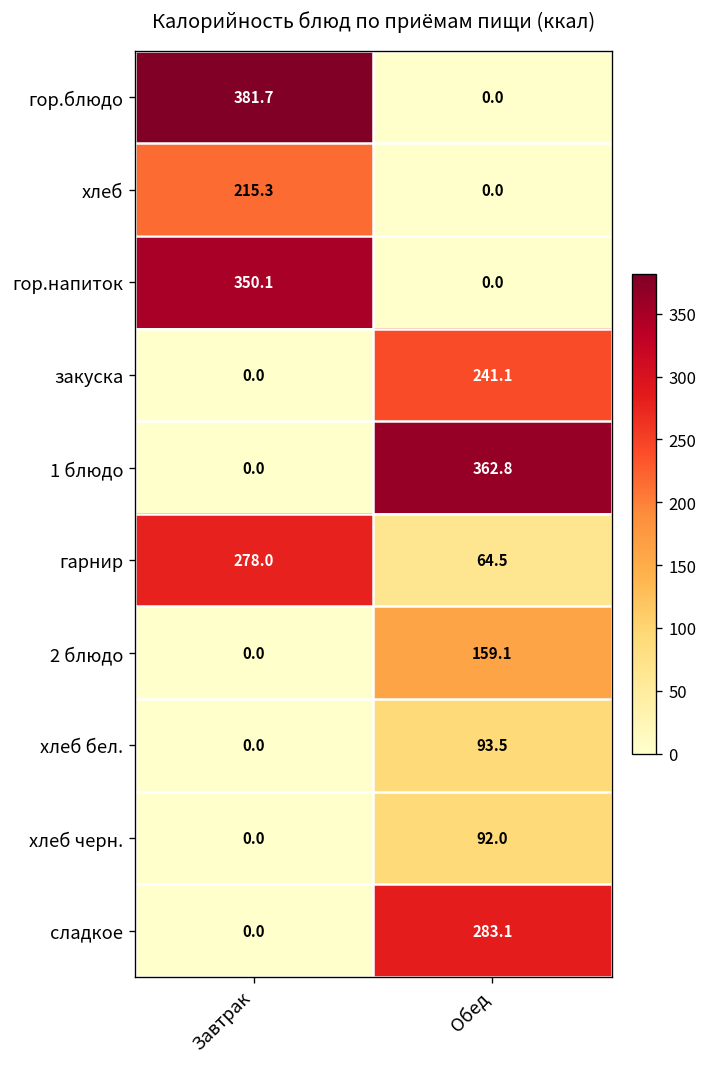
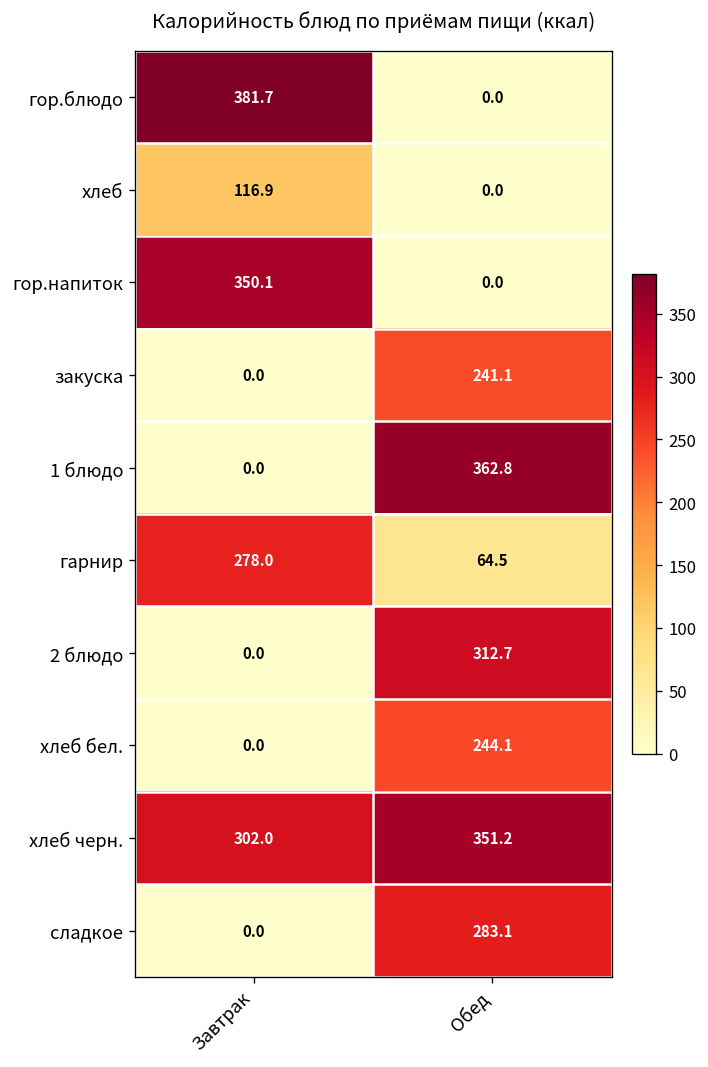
  {
    "гор.блюдо": {
      "Завтрак": 381.7,
      "Обед": 0.0
    },
    "хлеб": {
-     "Завтрак": 215.3,
+     "Завтрак": 116.9,
      "Обед": 0.0
    },
    "гор.напиток": {
      "Завтрак": 350.1,
      "Обед": 0.0
    },
    "закуска": {
      "Завтрак": 0.0,
      "Обед": 241.1
    },
    "1 блюдо": {
      "Завтрак": 0.0,
      "Обед": 362.8
    },
    "гарнир": {
      "Завтрак": 278.0,
      "Обед": 64.5
    },
    "2 блюдо": {
      "Завтрак": 0.0,
-     "Обед": 159.1
+     "Обед": 312.7
    },
    "хлеб бел.": {
      "Завтрак": 0.0,
-     "Обед": 93.5
+     "Обед": 244.1
    },
    "хлеб черн.": {
-     "Завтрак": 0.0,
-     "Обед": 92.0
+     "Завтрак": 302.0,
+     "Обед": 351.2
    },
    "сладкое": {
      "Завтрак": 0.0,
      "Обед": 283.1
    }
  }
